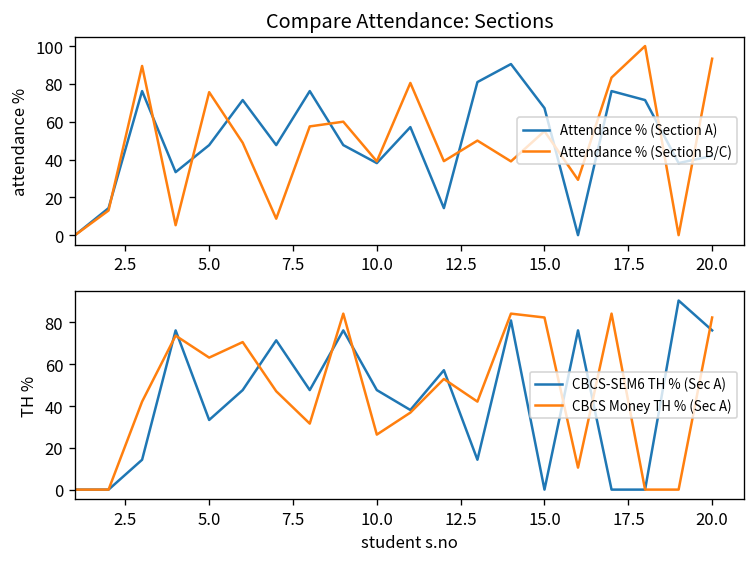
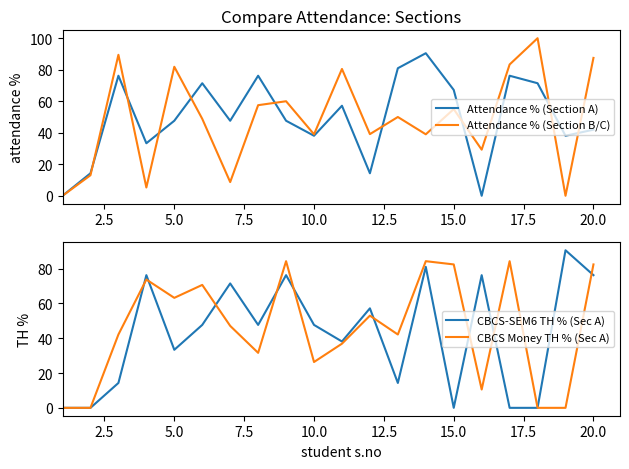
  {
    "Compare Attendance: Sections": {
      "Attendance % (Section A)": {
        "5.0": 48,
        "15.0": 67
      },
      "Attendance % (Section B/C)": {
-       "5.0": 76,
-       "20.0": 93
+       "5.0": 82,
+       "20.0": 88
      }
    }
  }
